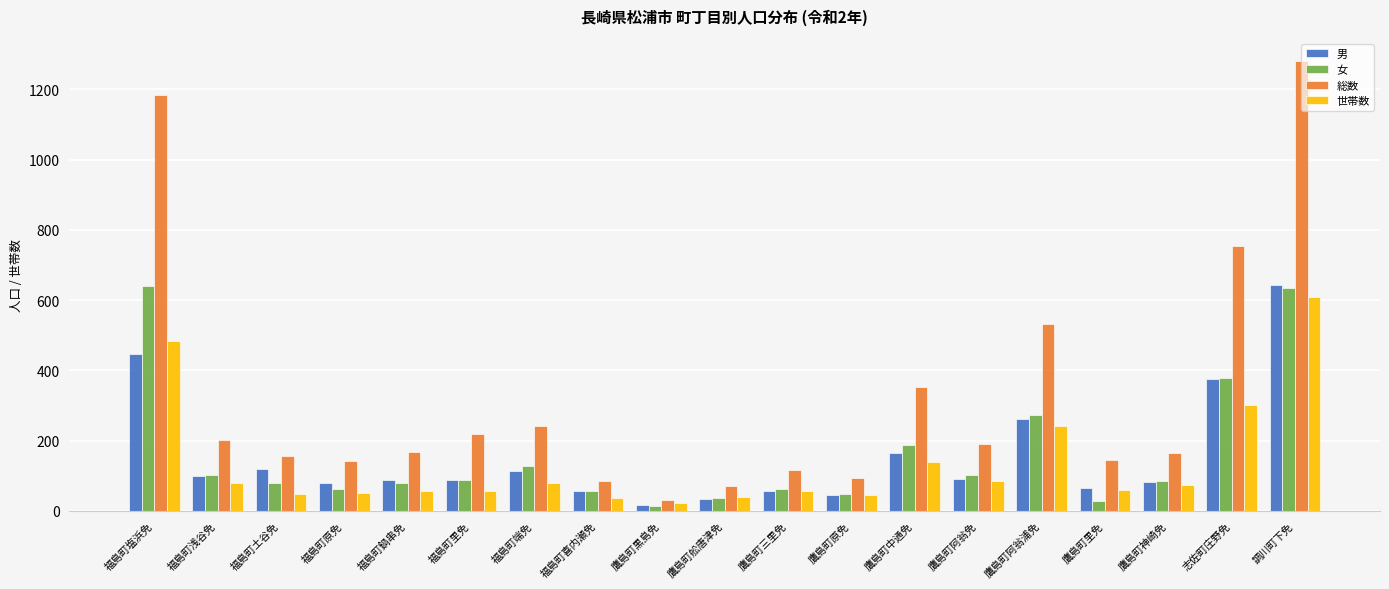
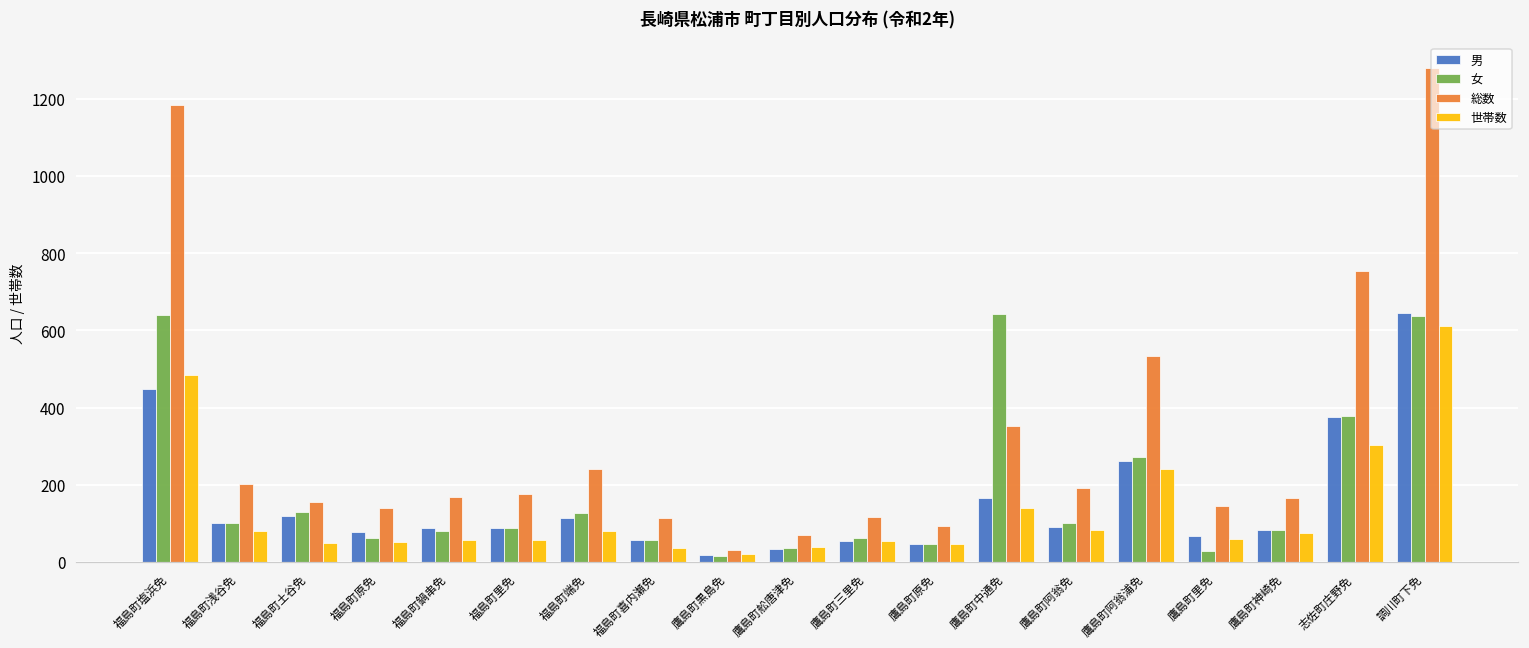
  {
    "男": {
      "福島町塩浜免": 450,
      "福島町浅谷免": 100,
      "福島町土谷免": 120,
      "福島町原免": 80,
      "福島町鍋串免": 90,
      "福島町里免": 90,
      "福島町端免": 110,
      "福島町喜内瀬免": 60,
      "鷹島町黒島免": 20,
      "鷹島町舩唐津免": 30,
      "鷹島町三里免": 60,
      "鷹島町原免": 50,
      "鷹島町中通免": 170,
      "鷹島町阿翁免": 90,
      "鷹島町阿翁浦免": 260,
      "鷹島町里免": 70,
      "鷹島町神崎免": 80,
      "志佐町庄野免": 380,
      "調川町下免": 640
    },
    "女": {
      "福島町塩浜免": 640,
      "福島町浅谷免": 100,
-     "福島町土谷免": 80,
+     "福島町土谷免": 130,
      "福島町原免": 60,
      "福島町鍋串免": 80,
      "福島町里免": 90,
      "福島町端免": 130,
      "福島町喜内瀬免": 60,
      "鷹島町黒島免": 20,
      "鷹島町舩唐津免": 40,
      "鷹島町三里免": 60,
      "鷹島町原免": 50,
-     "鷹島町中通免": 190,
+     "鷹島町中通免": 640,
      "鷹島町阿翁免": 100,
      "鷹島町阿翁浦免": 270,
      "鷹島町里免": 30,
      "鷹島町神崎免": 80,
      "志佐町庄野免": 380,
      "調川町下免": 640
    },
    "総数": {
      "福島町塩浜免": 1180,
      "福島町浅谷免": 200,
      "福島町土谷免": 160,
      "福島町原免": 140,
      "福島町鍋串免": 170,
-     "福島町里免": 220,
+     "福島町里免": 180,
      "福島町端免": 240,
-     "福島町喜内瀬免": 80,
+     "福島町喜内瀬免": 110,
      "鷹島町黒島免": 30,
      "鷹島町舩唐津免": 70,
      "鷹島町三里免": 120,
      "鷹島町原免": 90,
      "鷹島町中通免": 350,
      "鷹島町阿翁免": 190,
      "鷹島町阿翁浦免": 530,
      "鷹島町里免": 150,
      "鷹島町神崎免": 170,
      "志佐町庄野免": 750
    },
    "世帯数": {
      "福島町塩浜免": 480,
      "福島町浅谷免": 80,
      "福島町土谷免": 50,
      "福島町原免": 50,
      "福島町鍋串免": 60,
      "福島町里免": 60,
      "福島町端免": 80,
      "福島町喜内瀬免": 40,
      "鷹島町黒島免": 20,
      "鷹島町舩唐津免": 40,
      "鷹島町三里免": 60,
      "鷹島町原免": 50,
      "鷹島町中通免": 140,
      "鷹島町阿翁免": 80,
      "鷹島町阿翁浦免": 240,
      "鷹島町里免": 60,
      "鷹島町神崎免": 70,
      "志佐町庄野免": 300,
      "調川町下免": 610
    }
  }
